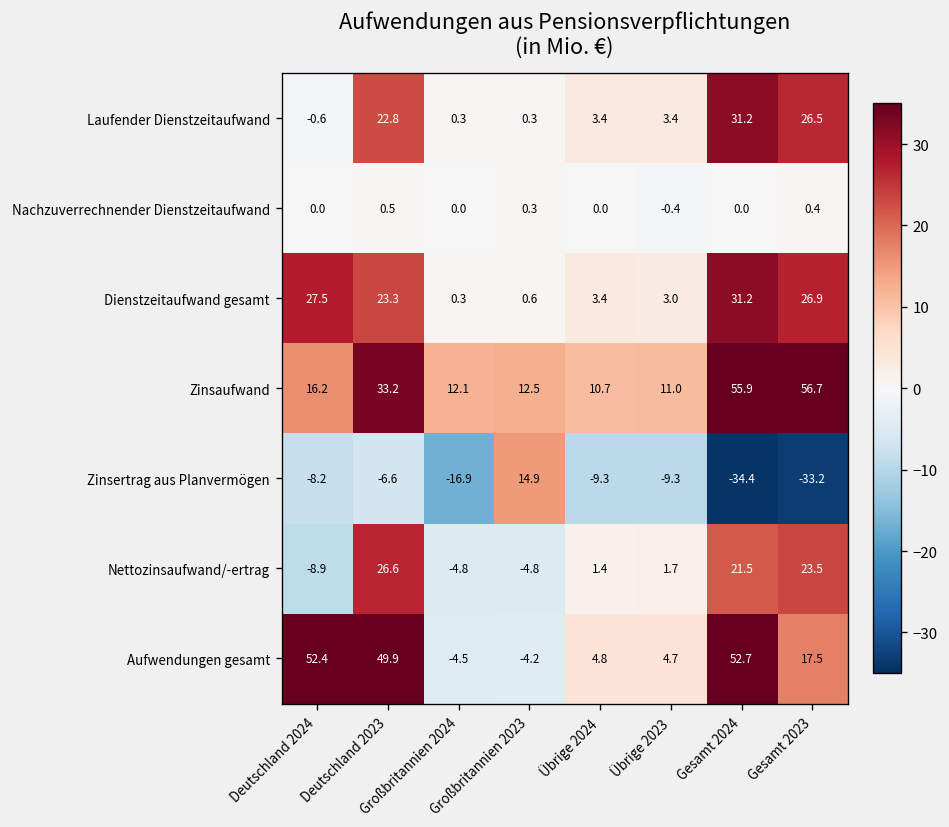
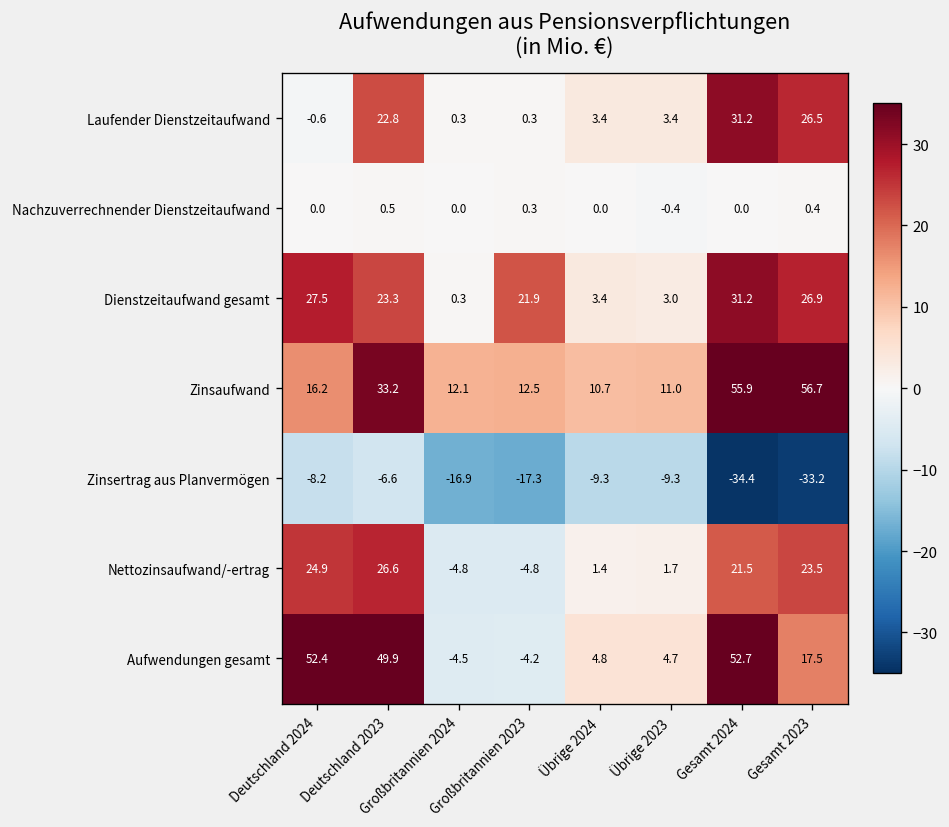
  {
    "Laufender Dienstzeitaufwand": {
      "Deutschland 2024": -0.6,
      "Deutschland 2023": 22.8,
      "Großbritannien 2024": 0.3,
      "Großbritannien 2023": 0.3,
      "Übrige 2024": 3.4,
      "Übrige 2023": 3.4,
      "Gesamt 2024": 31.2,
      "Gesamt 2023": 26.5
    },
    "Nachzuverrechnender Dienstzeitaufwand": {
      "Deutschland 2024": 0.0,
      "Deutschland 2023": 0.5,
      "Großbritannien 2024": 0.0,
      "Großbritannien 2023": 0.3,
      "Übrige 2024": 0.0,
      "Übrige 2023": -0.4,
      "Gesamt 2024": 0.0,
      "Gesamt 2023": 0.4
    },
    "Dienstzeitaufwand gesamt": {
      "Deutschland 2024": 27.5,
      "Deutschland 2023": 23.3,
      "Großbritannien 2024": 0.3,
-     "Großbritannien 2023": 0.6,
+     "Großbritannien 2023": 21.9,
      "Übrige 2024": 3.4,
      "Übrige 2023": 3.0,
      "Gesamt 2024": 31.2,
      "Gesamt 2023": 26.9
    },
    "Zinsaufwand": {
      "Deutschland 2024": 16.2,
      "Deutschland 2023": 33.2,
      "Großbritannien 2024": 12.1,
      "Großbritannien 2023": 12.5,
      "Übrige 2024": 10.7,
      "Übrige 2023": 11.0,
      "Gesamt 2024": 55.9,
      "Gesamt 2023": 56.7
    },
    "Zinsertrag aus Planvermögen": {
      "Deutschland 2024": -8.2,
      "Deutschland 2023": -6.6,
      "Großbritannien 2024": -16.9,
-     "Großbritannien 2023": 14.9,
+     "Großbritannien 2023": -17.3,
      "Übrige 2024": -9.3,
      "Übrige 2023": -9.3,
      "Gesamt 2024": -34.4,
      "Gesamt 2023": -33.2
    },
    "Nettozinsaufwand/-ertrag": {
-     "Deutschland 2024": -8.9,
+     "Deutschland 2024": 24.9,
      "Deutschland 2023": 26.6,
      "Großbritannien 2024": -4.8,
      "Großbritannien 2023": -4.8,
      "Übrige 2024": 1.4,
      "Übrige 2023": 1.7,
      "Gesamt 2024": 21.5,
      "Gesamt 2023": 23.5
    },
    "Aufwendungen gesamt": {
      "Deutschland 2024": 52.4,
      "Deutschland 2023": 49.9,
      "Großbritannien 2024": -4.5,
      "Großbritannien 2023": -4.2,
      "Übrige 2024": 4.8,
      "Übrige 2023": 4.7,
      "Gesamt 2024": 52.7,
      "Gesamt 2023": 17.5
    }
  }
